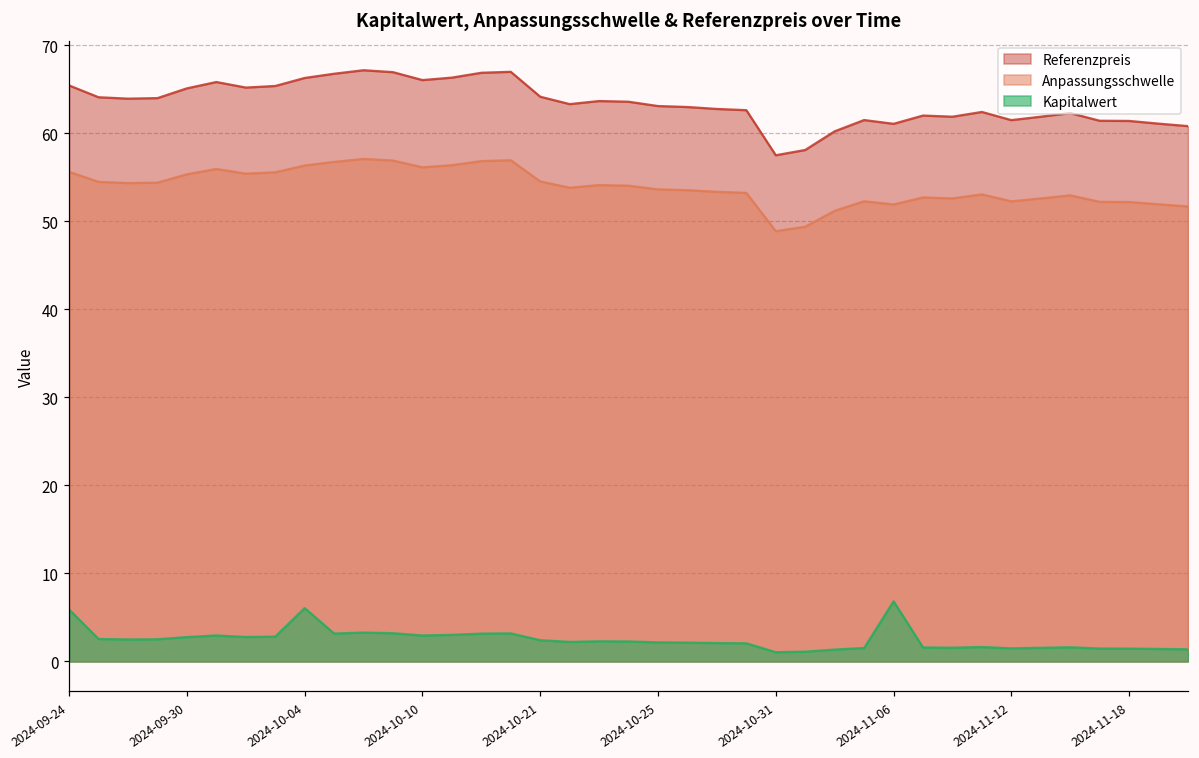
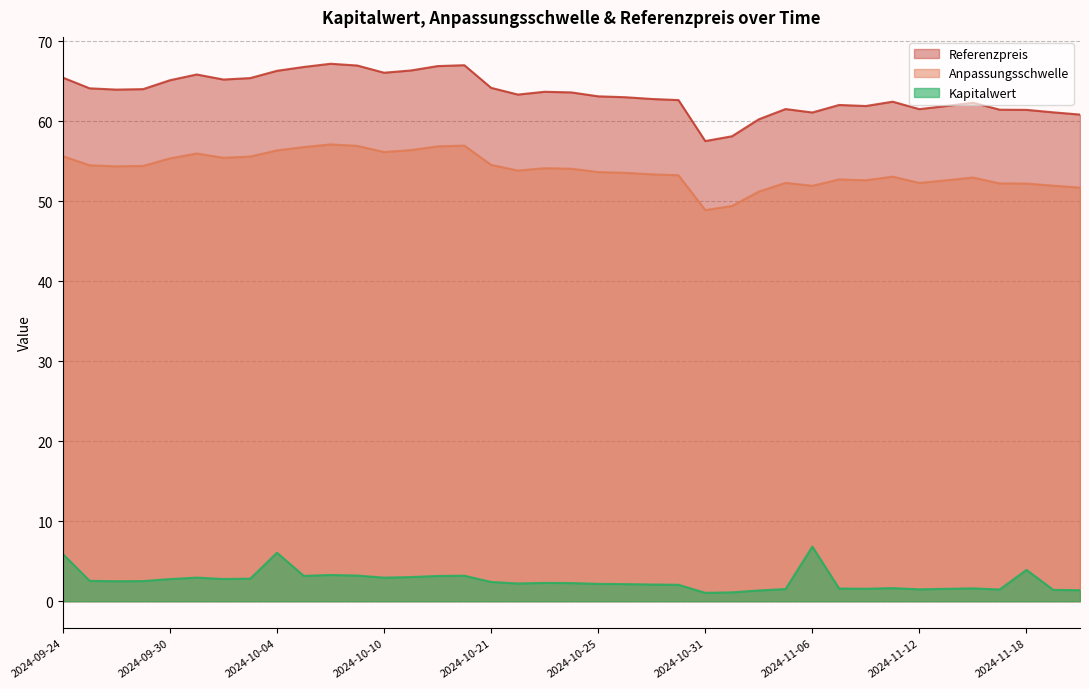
  {
    "Kapitalwert": {
      "2024-09-24": 6,
      "2024-09-30": 3,
      "2024-10-04": 6,
      "2024-10-10": 3,
      "2024-10-21": 2,
      "2024-10-25": 2,
      "2024-10-31": 1,
      "2024-11-06": 7,
      "2024-11-12": 1,
-     "2024-11-18": 1
+     "2024-11-18": 4
    }
  }
